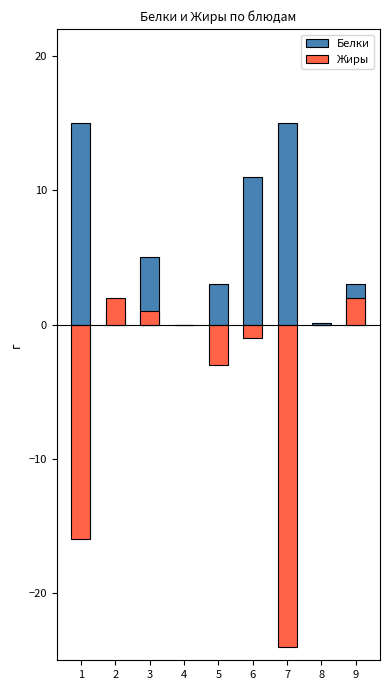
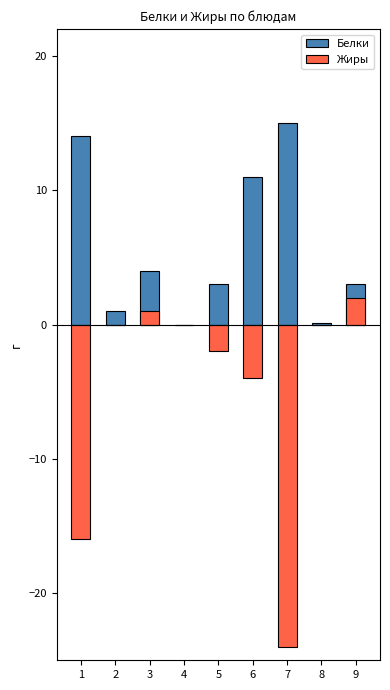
  {
    "Белки": {
-     "1": 15,
-     "3": 5,
+     "1": 14,
+     "3": 4,
      "4": 0,
      "5": 3,
      "6": 11,
      "7": 15,
      "9": 3
    },
    "Жиры": {
      "1": -16,
-     "2": 2,
+     "2": 0,
      "4": 0,
-     "5": -3,
-     "6": -1,
+     "5": -2,
+     "6": -4,
      "7": -24,
      "8": 0
    }
  }
